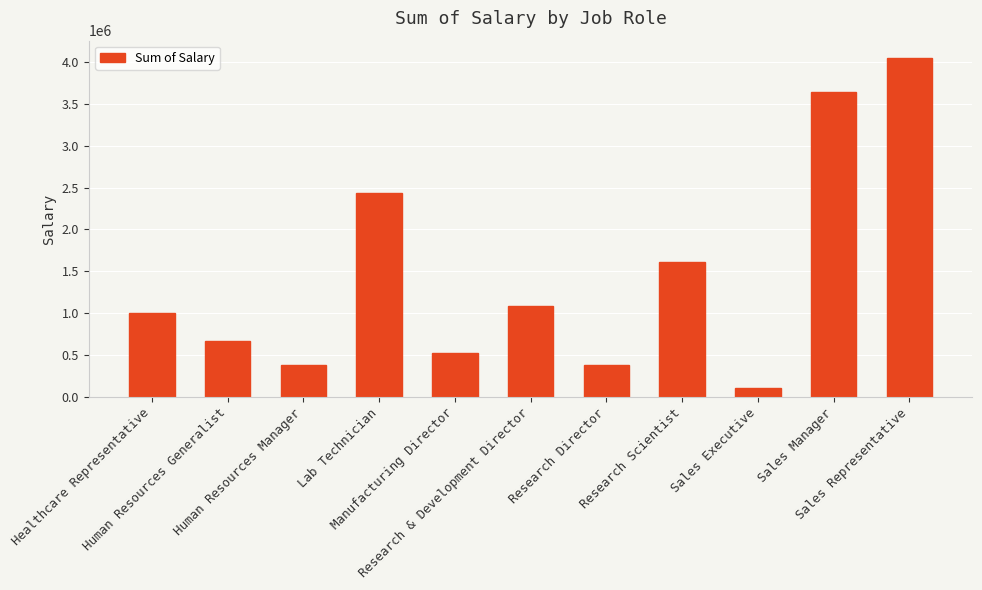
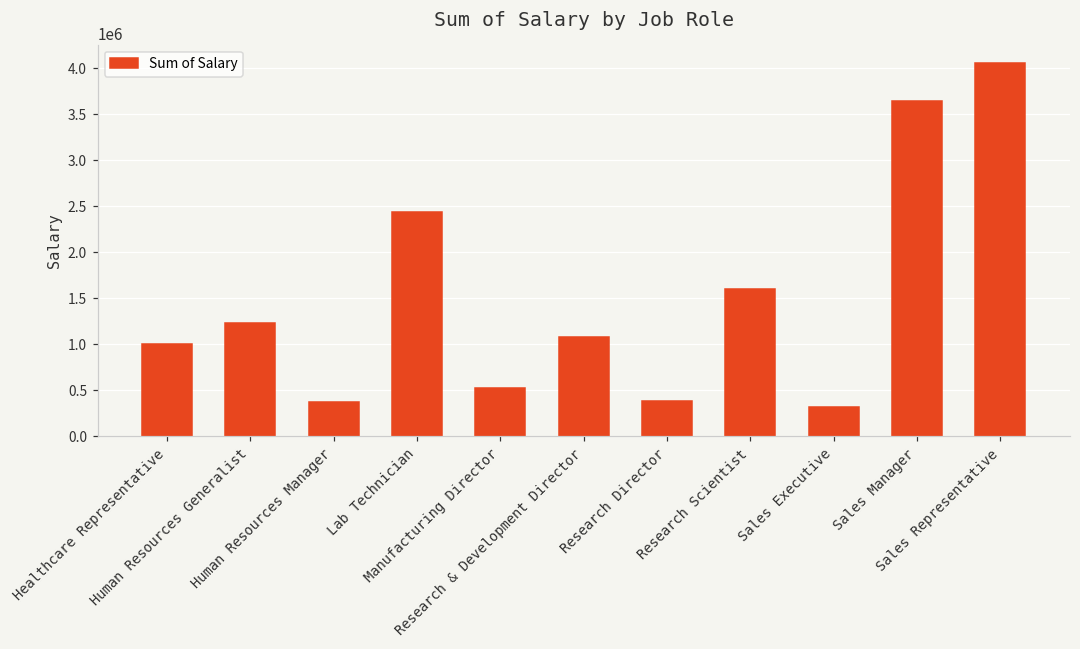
  {
    "Healthcare Representative": 1000000,
-   "Human Resources Generalist": 700000,
+   "Human Resources Generalist": 1200000,
    "Human Resources Manager": 400000,
    "Lab Technician": 2400000,
    "Manufacturing Director": 500000,
    "Research & Development Director": 1100000,
    "Research Director": 400000,
    "Research Scientist": 1600000,
-   "Sales Executive": 100000,
+   "Sales Executive": 300000,
    "Sales Manager": 3600000,
    "Sales Representative": 4100000
  }
